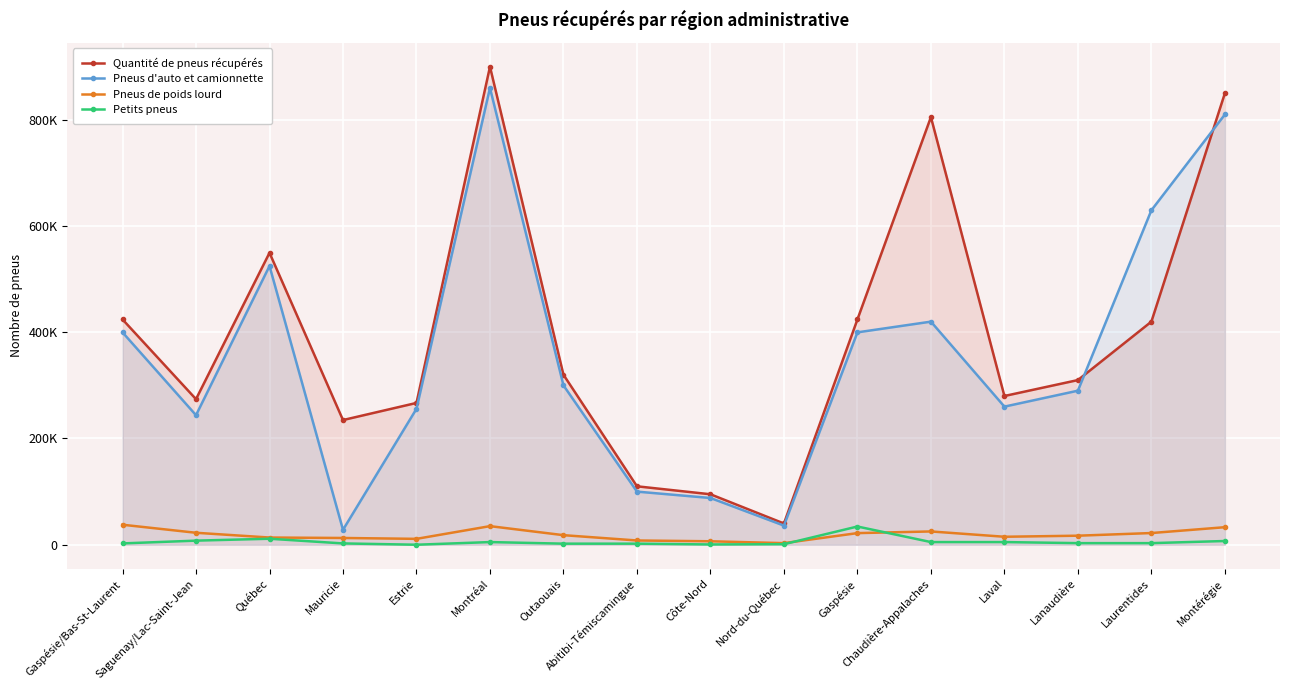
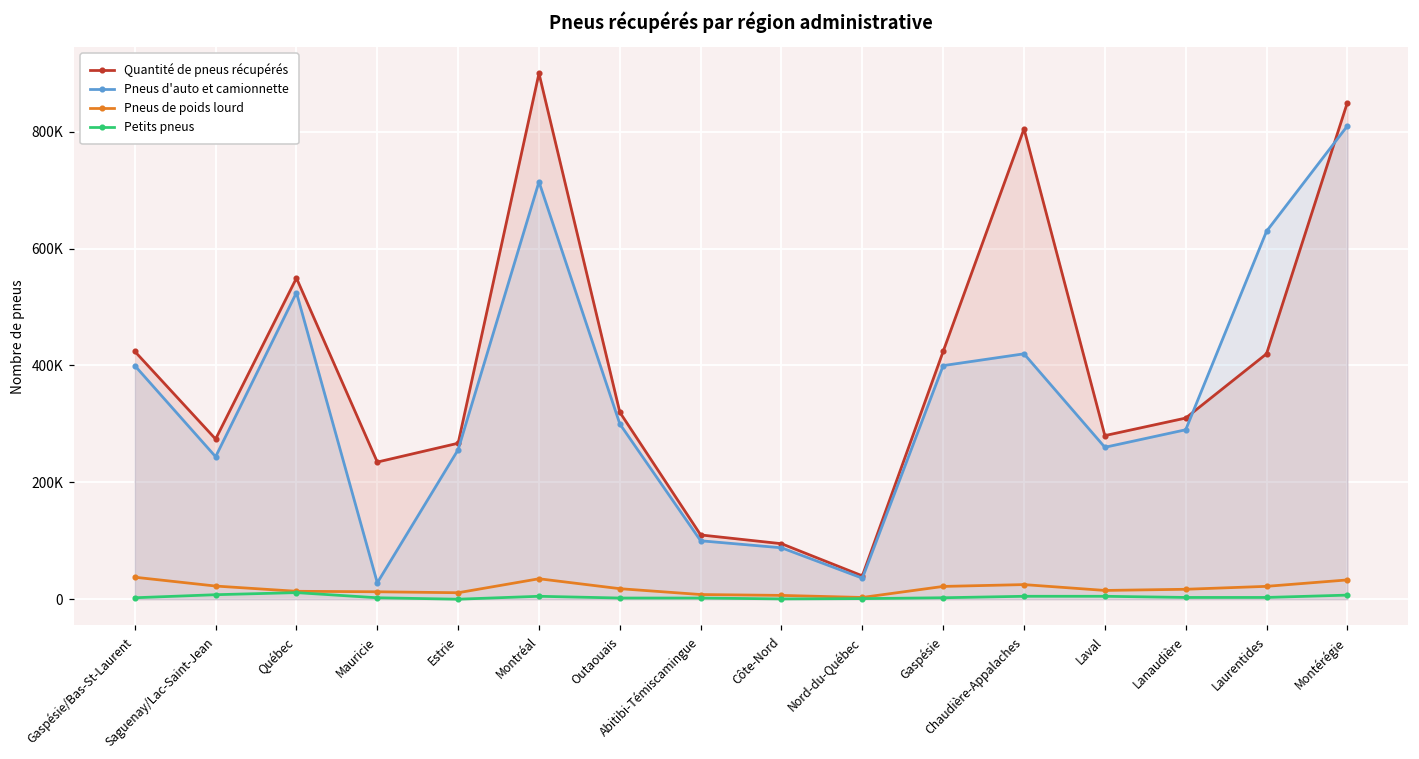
  {
    "Quantité de pneus récupérés": {
      "Gaspésie/Bas-St-Laurent": 420000,
      "Saguenay/Lac-Saint-Jean": 270000,
      "Québec": 550000,
      "Mauricie": 230000,
      "Estrie": 270000,
      "Montréal": 900000,
      "Outaouais": 320000,
      "Abitibi-Témiscamingue": 110000,
      "Côte-Nord": 100000,
      "Gaspésie": 420000,
      "Chaudière-Appalaches": 810000,
      "Laval": 280000,
      "Lanaudière": 310000,
      "Laurentides": 420000,
      "Montérégie": 850000
    },
    "Pneus d'auto et camionnette": {
      "Gaspésie/Bas-St-Laurent": 400000,
      "Saguenay/Lac-Saint-Jean": 240000,
      "Québec": 520000,
      "Mauricie": 30000,
      "Estrie": 260000,
-     "Montréal": 860000,
+     "Montréal": 710000,
      "Outaouais": 300000,
      "Abitibi-Témiscamingue": 100000,
      "Côte-Nord": 90000,
      "Gaspésie": 400000,
      "Chaudière-Appalaches": 420000,
      "Laval": 260000,
      "Lanaudière": 290000,
      "Laurentides": 630000,
      "Montérégie": 810000
    },
    "Pneus de poids lourd": {
      "Gaspésie/Bas-St-Laurent": 40000,
      "Saguenay/Lac-Saint-Jean": 20000,
      "Mauricie": 10000,
      "Estrie": 10000,
      "Montréal": 40000,
      "Outaouais": 20000,
      "Abitibi-Témiscamingue": 10000,
      "Côte-Nord": 10000,
      "Gaspésie": 20000,
      "Chaudière-Appalaches": 30000,
      "Laval": 20000,
      "Lanaudière": 20000,
      "Laurentides": 20000,
      "Montérégie": 30000
    },
    "Petits pneus": {
      "Gaspésie/Bas-St-Laurent": 0,
      "Saguenay/Lac-Saint-Jean": 10000,
      "Mauricie": 0,
      "Estrie": 0,
      "Montréal": 10000,
      "Outaouais": 0,
      "Abitibi-Témiscamingue": 0,
      "Côte-Nord": 0,
-     "Gaspésie": 30000,
+     "Gaspésie": 0,
      "Chaudière-Appalaches": 10000,
      "Laval": 10000,
      "Lanaudière": 0,
      "Laurentides": 0,
      "Montérégie": 10000
    }
  }
